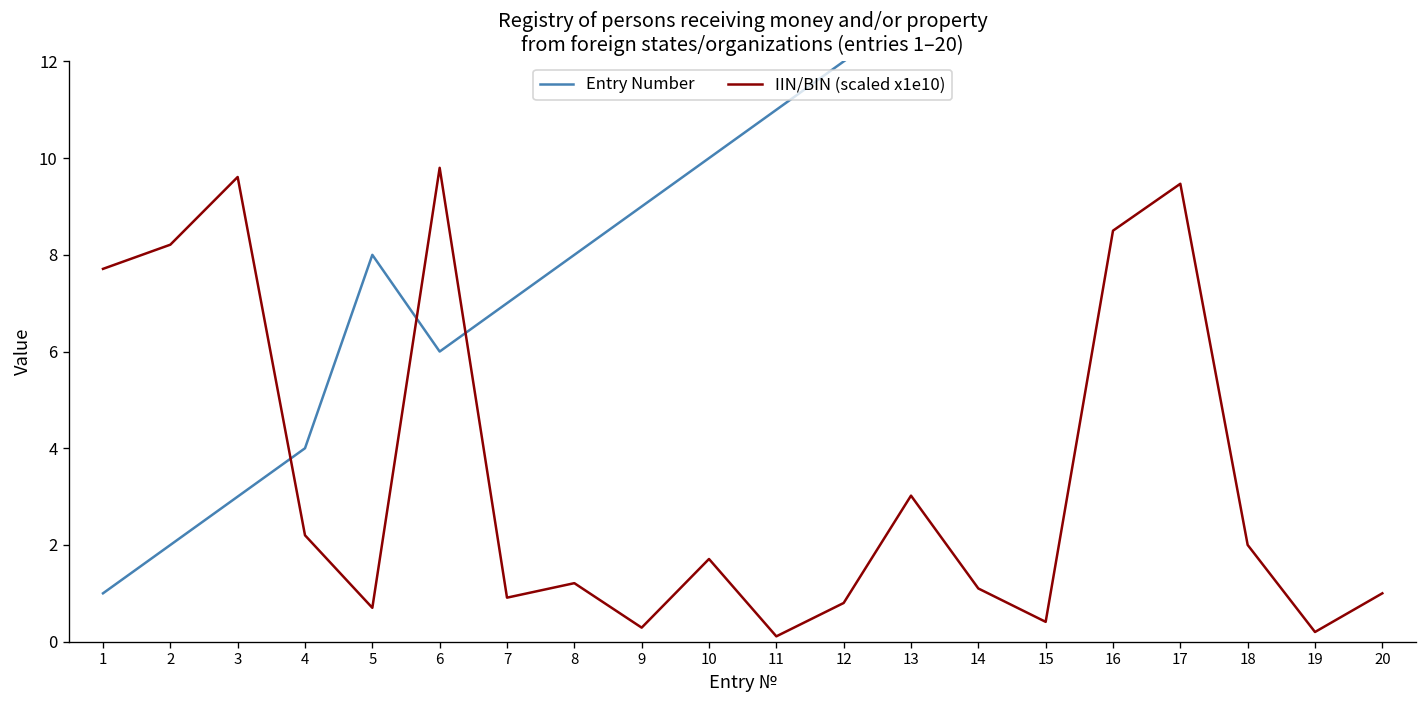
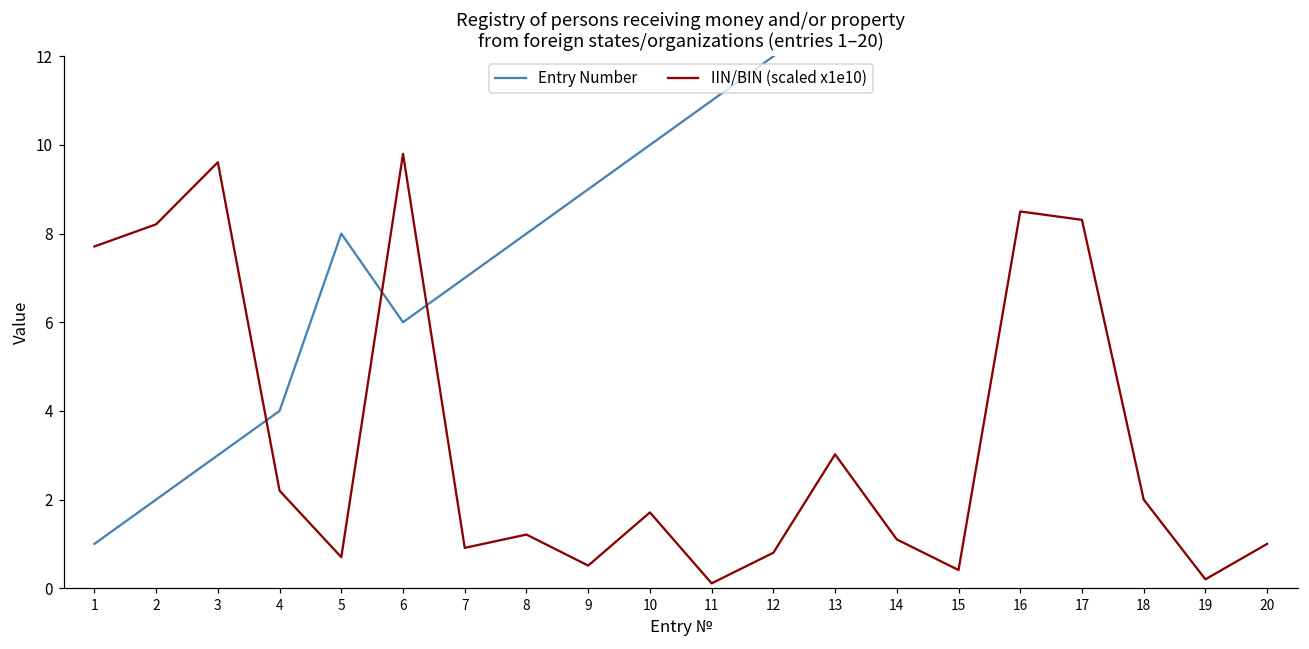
  {
    "Entry Number": {
      "1": 1.0,
      "2": 2.0,
      "3": 3.0,
      "4": 4.0,
      "5": 8.0,
      "6": 6.0,
      "7": 7.0,
      "8": 8.0,
      "9": 9.0,
      "10": 10.0,
      "11": 11.0,
      "12": 12.0
    },
    "IIN/BIN (scaled x1e10)": {
      "1": 7.7,
      "2": 8.2,
      "3": 9.6,
      "4": 2.2,
      "5": 0.7,
      "6": 9.8,
      "7": 0.9,
      "8": 1.2,
-     "9": 0.3,
+     "9": 0.5,
      "10": 1.7,
      "11": 0.1,
      "12": 0.8,
      "13": 3.0,
      "14": 1.1,
      "15": 0.4,
      "16": 8.5,
-     "17": 9.5,
+     "17": 8.3,
      "18": 2.0,
      "19": 0.2,
      "20": 1.0
    }
  }
